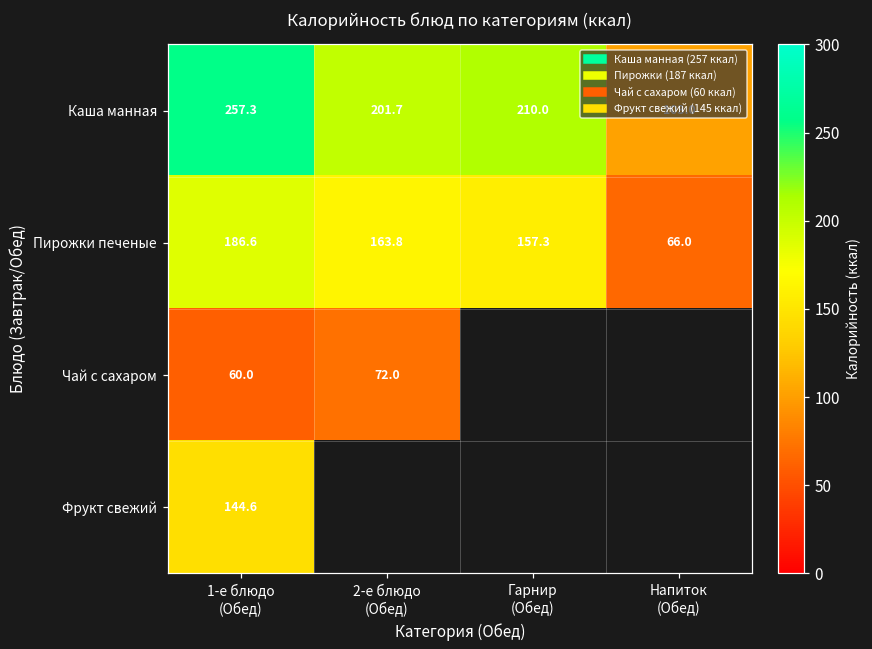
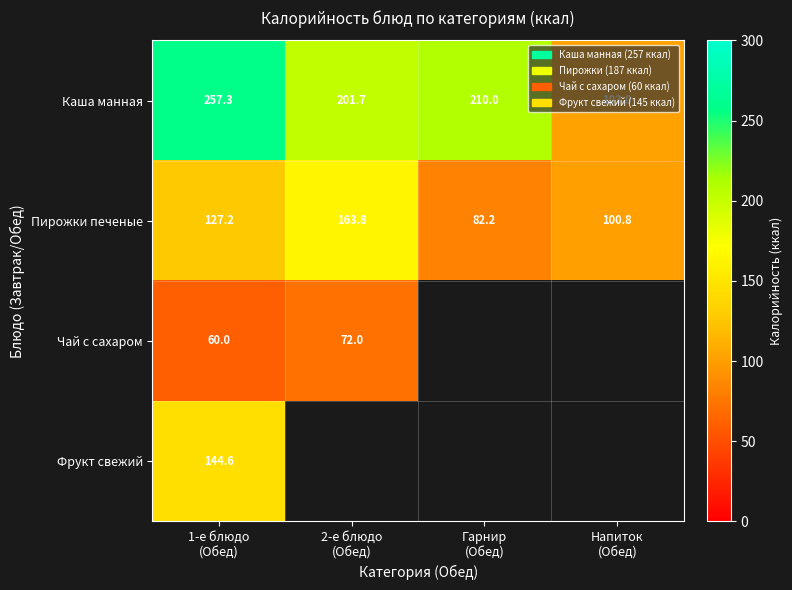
  {
    "Каша манная": {
      "1-е блюдо (Обед)": 257.3,
      "2-е блюдо (Обед)": 201.7,
      "Гарнир (Обед)": 210.0
    },
    "Пирожки печеные": {
-     "1-е блюдо (Обед)": 186.6,
+     "1-е блюдо (Обед)": 127.2,
      "2-е блюдо (Обед)": 163.8,
-     "Гарнир (Обед)": 157.3,
-     "Напиток (Обед)": 66.0
+     "Гарнир (Обед)": 82.2,
+     "Напиток (Обед)": 100.8
    },
    "Чай с сахаром": {
      "1-е блюдо (Обед)": 60.0,
      "2-е блюдо (Обед)": 72.0
    },
    "Фрукт свежий": {
      "1-е блюдо (Обед)": 144.6
    }
  }
